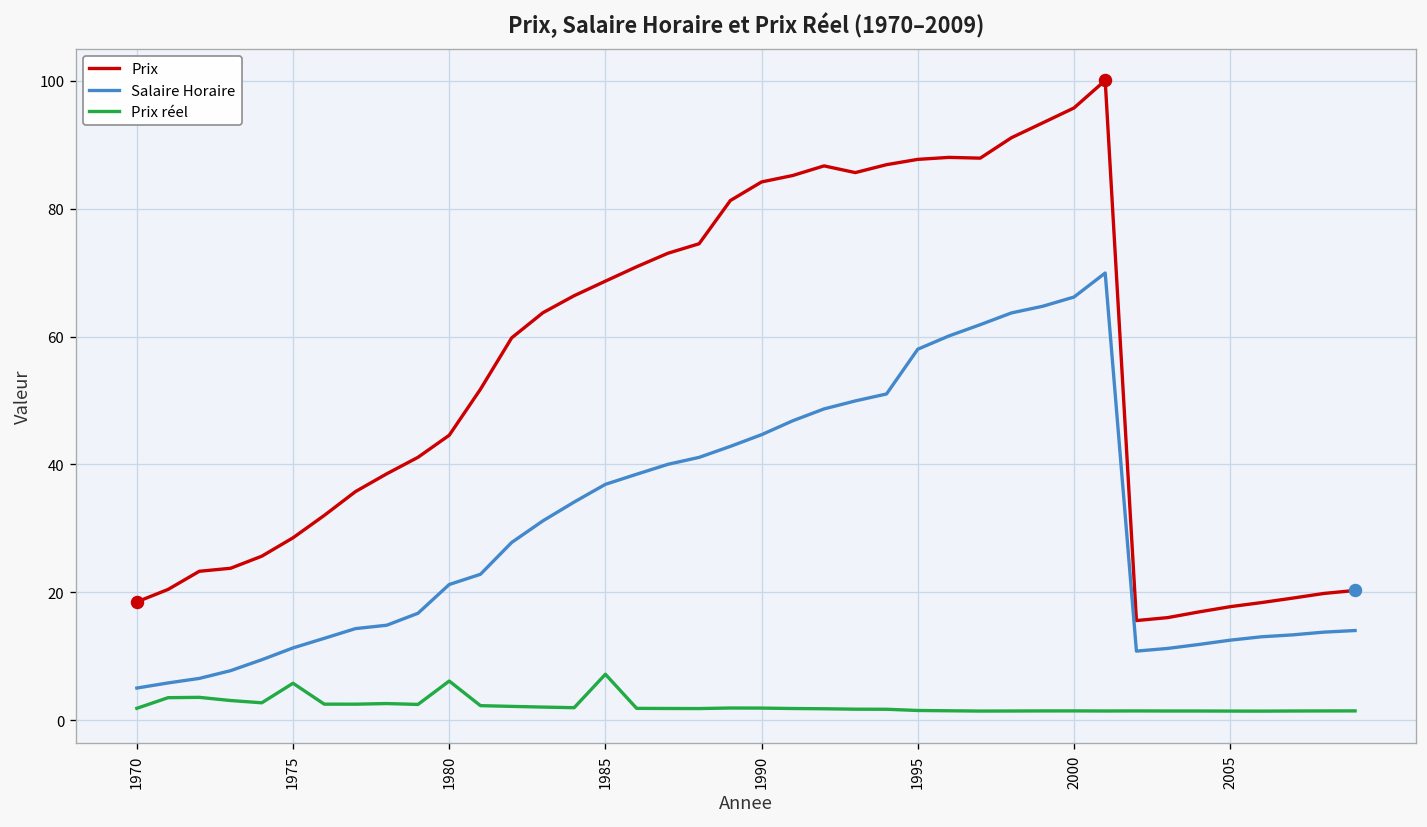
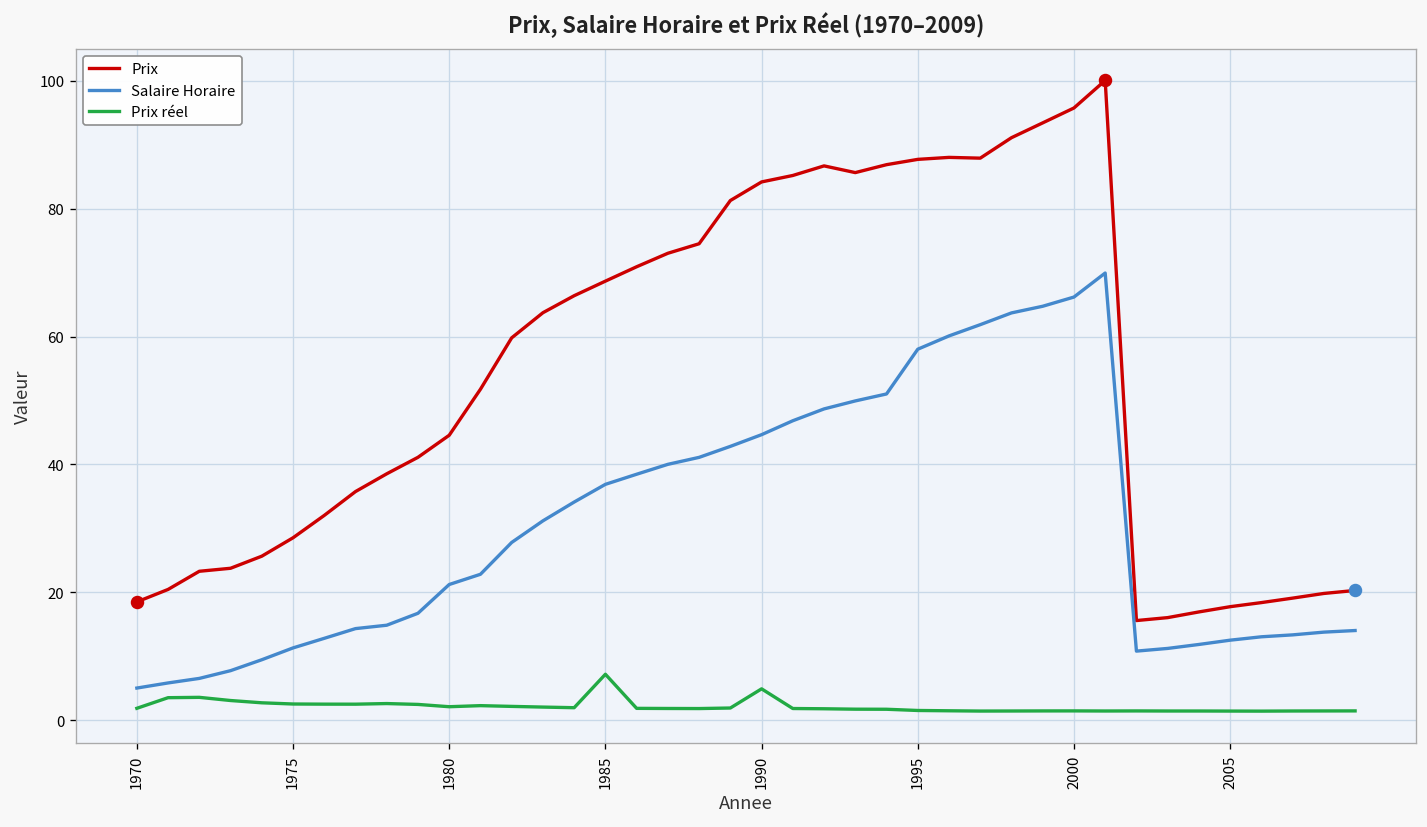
  {
    "Prix réel": {
      "1970": 2,
-     "1975": 6,
-     "1980": 6,
+     "1975": 3,
+     "1980": 2,
      "1985": 7,
-     "1990": 2,
+     "1990": 5,
      "1995": 2,
      "2000": 1,
      "2005": 1
    }
  }
